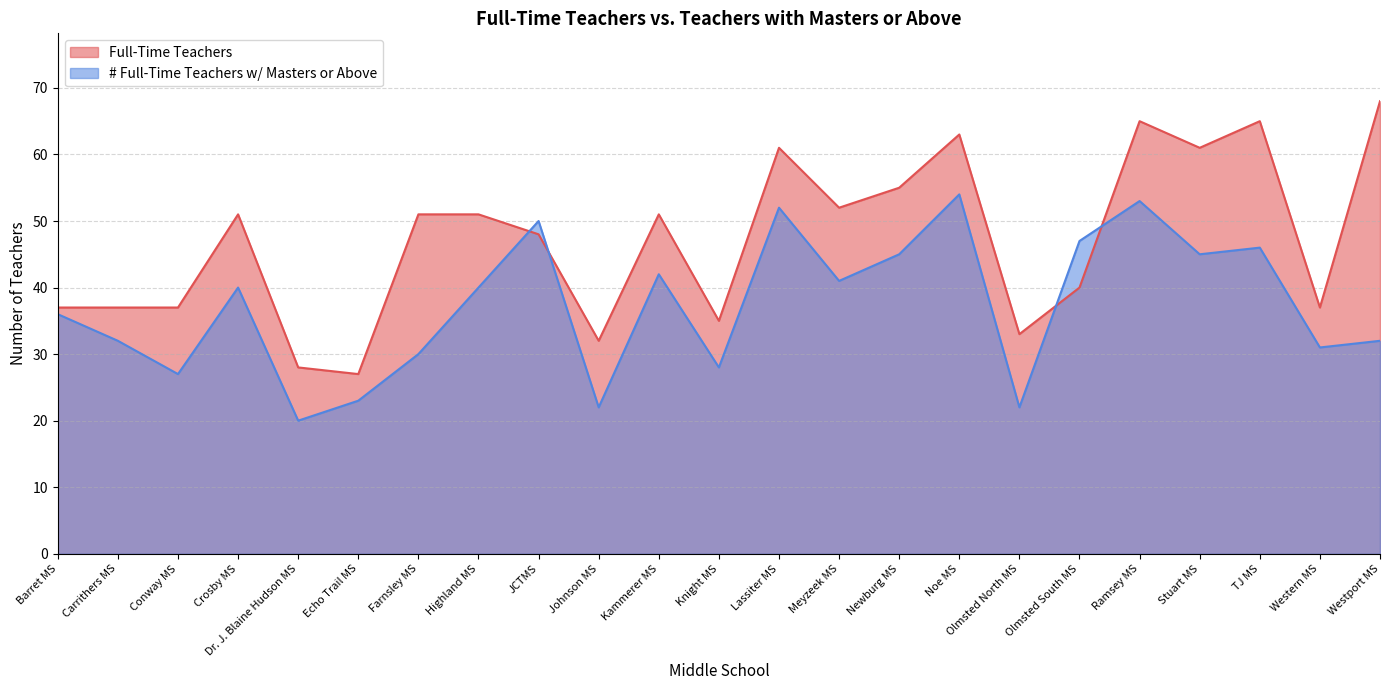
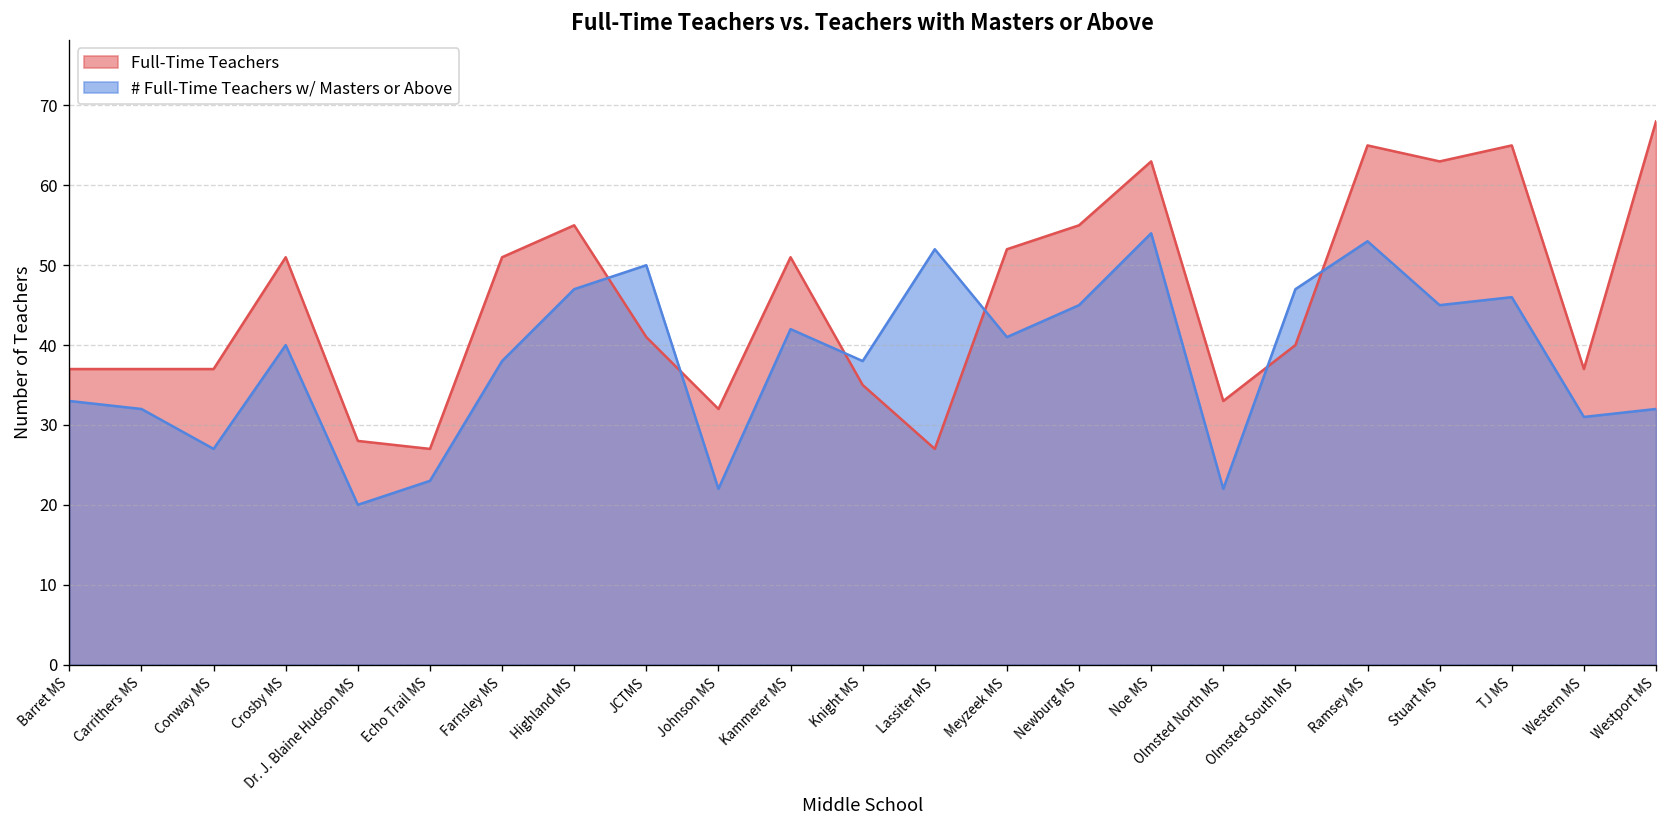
  {
    "Full-Time Teachers": {
      "Barret MS": 37,
      "Carrithers MS": 37,
      "Conway MS": 37,
      "Crosby MS": 51,
      "Dr. J. Blaine Hudson MS": 28,
      "Echo Trail MS": 27,
      "Farnsley MS": 51,
-     "Highland MS": 51,
-     "JCTMS": 48,
+     "Highland MS": 55,
+     "JCTMS": 41,
      "Johnson MS": 32,
      "Kammerer MS": 51,
      "Knight MS": 35,
-     "Lassiter MS": 61,
+     "Lassiter MS": 27,
      "Meyzeek MS": 52,
      "Newburg MS": 55,
      "Noe MS": 63,
      "Olmsted North MS": 33,
      "Olmsted South MS": 40,
      "Ramsey MS": 65,
-     "Stuart MS": 61,
+     "Stuart MS": 63,
      "TJ MS": 65,
      "Western MS": 37,
      "Westport MS": 68
    },
    "# Full-Time Teachers w/ Masters or Above": {
-     "Barret MS": 36,
+     "Barret MS": 33,
      "Carrithers MS": 32,
      "Conway MS": 27,
      "Crosby MS": 40,
      "Dr. J. Blaine Hudson MS": 20,
      "Echo Trail MS": 23,
-     "Farnsley MS": 30,
-     "Highland MS": 40,
+     "Farnsley MS": 38,
+     "Highland MS": 47,
      "JCTMS": 50,
      "Johnson MS": 22,
      "Kammerer MS": 42,
-     "Knight MS": 28,
+     "Knight MS": 38,
      "Lassiter MS": 52,
      "Meyzeek MS": 41,
      "Newburg MS": 45,
      "Noe MS": 54,
      "Olmsted North MS": 22,
      "Olmsted South MS": 47,
      "Ramsey MS": 53,
      "Stuart MS": 45,
      "TJ MS": 46,
      "Western MS": 31,
      "Westport MS": 32
    }
  }
